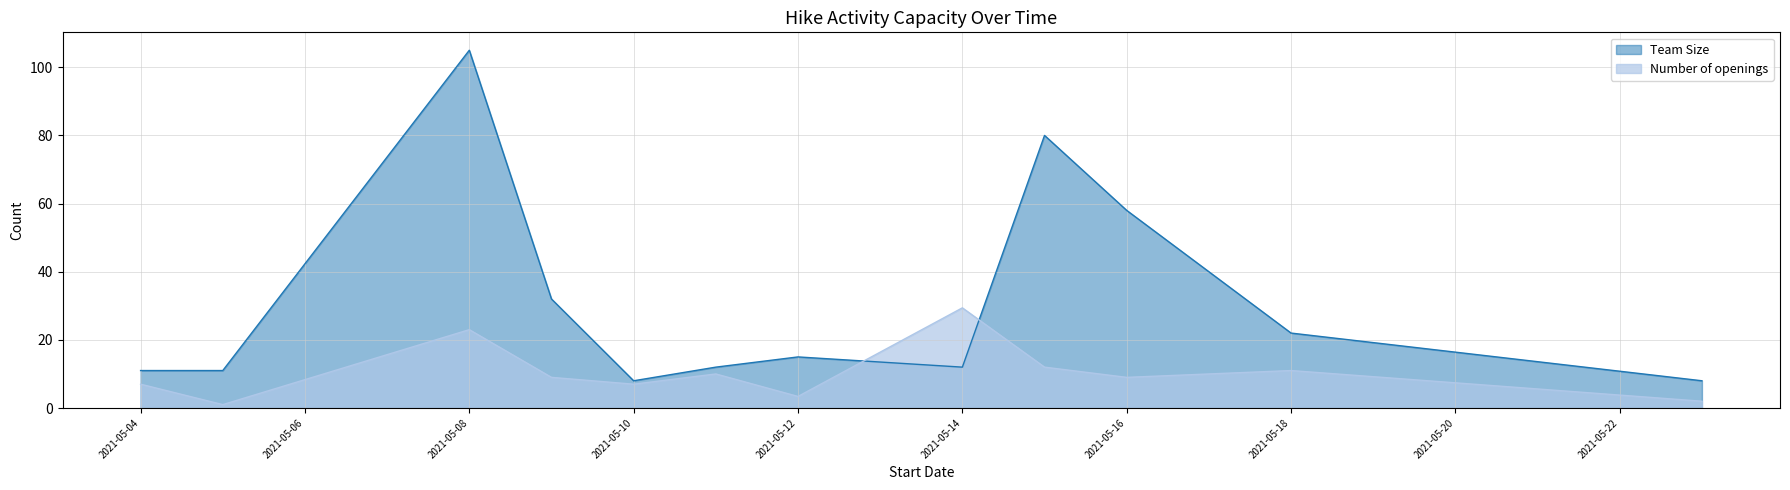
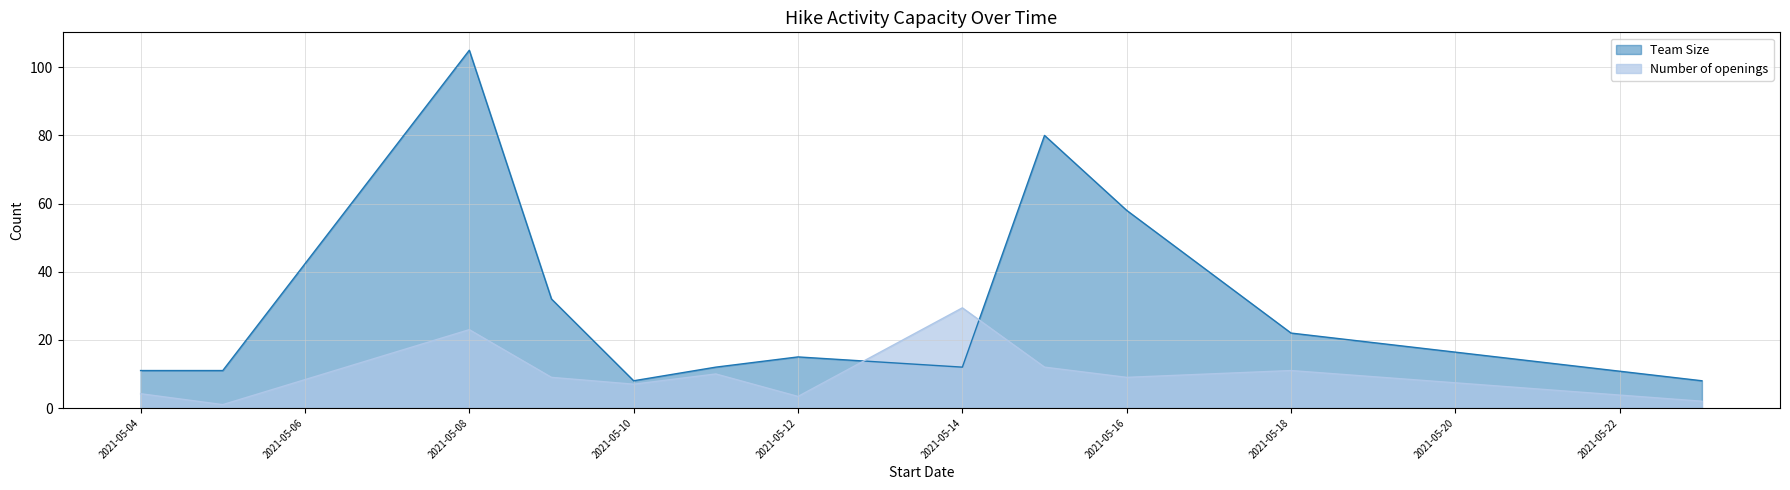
  {
    "Team Size": {
      "2021-05-04": 11,
      "2021-05-08": 105,
      "2021-05-10": 8,
      "2021-05-12": 15,
      "2021-05-14": 12,
      "2021-05-16": 58,
      "2021-05-18": 22
    },
    "Number of openings": {
-     "2021-05-04": 7,
+     "2021-05-04": 4,
      "2021-05-08": 23,
      "2021-05-10": 7,
      "2021-05-12": 3,
      "2021-05-14": 29,
      "2021-05-16": 9,
      "2021-05-18": 11
    }
  }
